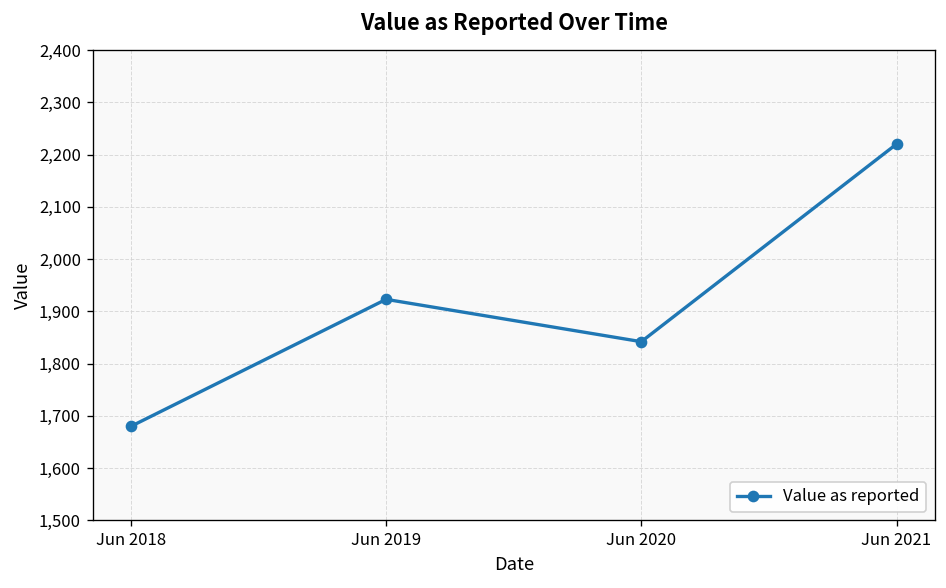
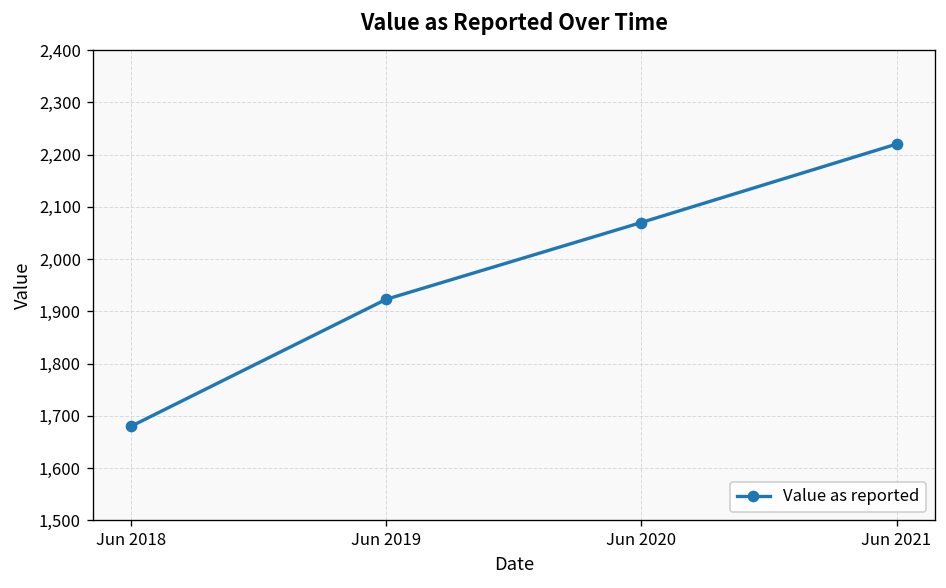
  {
    "Jun 2018": "1,680",
    "Jun 2019": "1,920",
-   "Jun 2020": "1,840",
+   "Jun 2020": "2,070",
    "Jun 2021": "2,220"
  }
